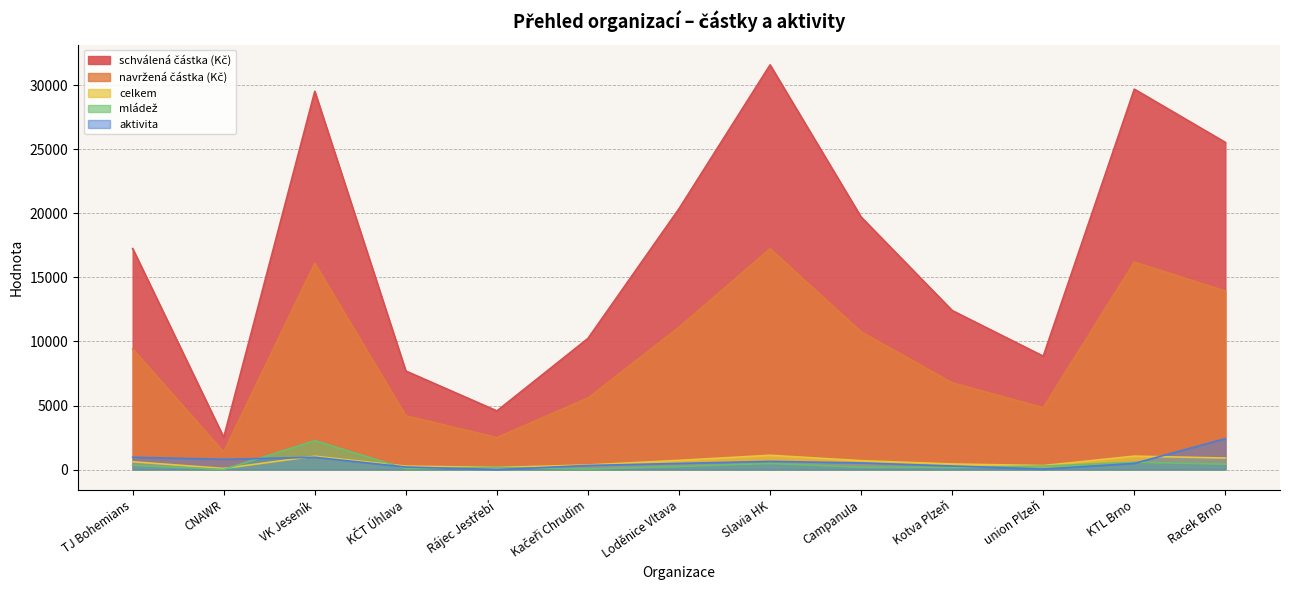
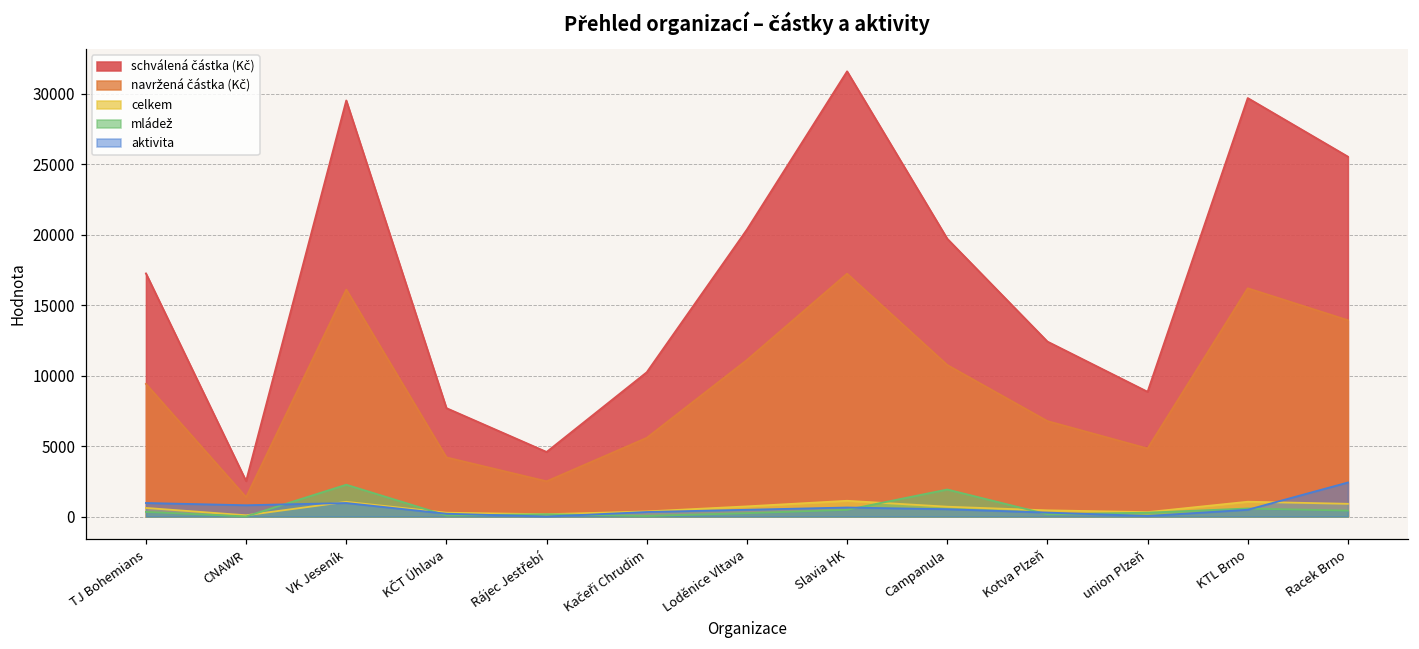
  {
    "celkem": {
      "TJ Bohemians": 600,
      "Loděnice Vltava": 700,
      "Slavia HK": 1100,
      "KTL Brno": 1100,
      "Racek Brno": 900
    },
    "mládež": {
      "TJ Bohemians": 300,
      "VK Jeseník": 2300,
      "Kačeři Chrudim": 0,
      "Loděnice Vltava": 200,
-     "Campanula": 200,
+     "Campanula": 1900,
      "Racek Brno": 400
    },
    "aktivita": {
      "TJ Bohemians": 1000,
      "CNAWR": 800,
      "Loděnice Vltava": 500,
      "union Plzeň": 0,
      "Racek Brno": 2400
    }
  }
